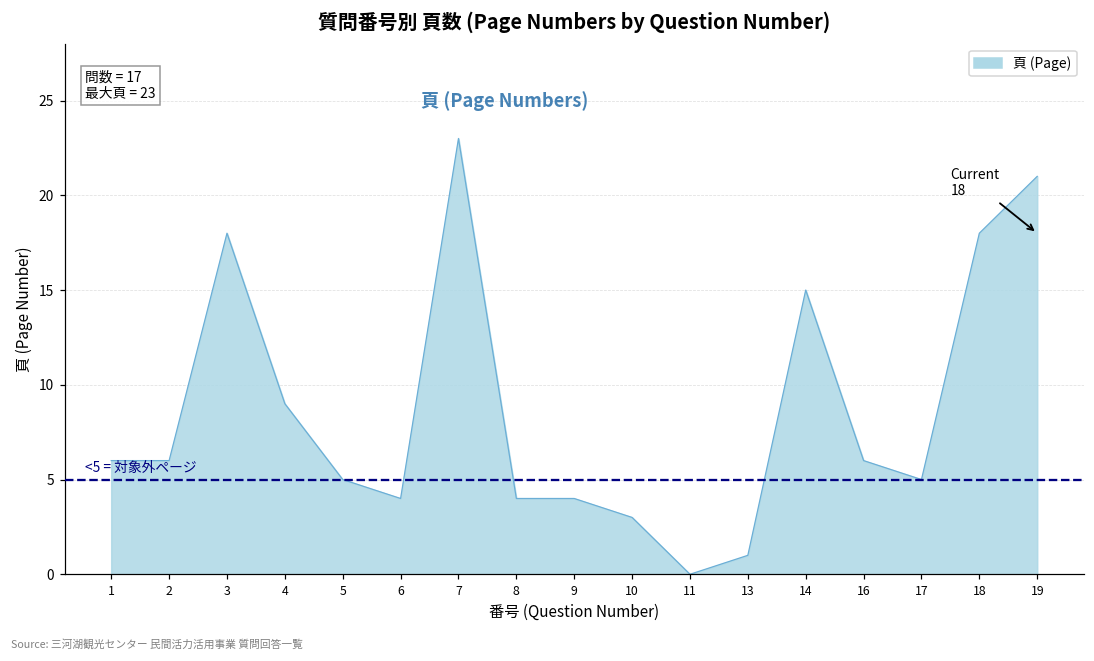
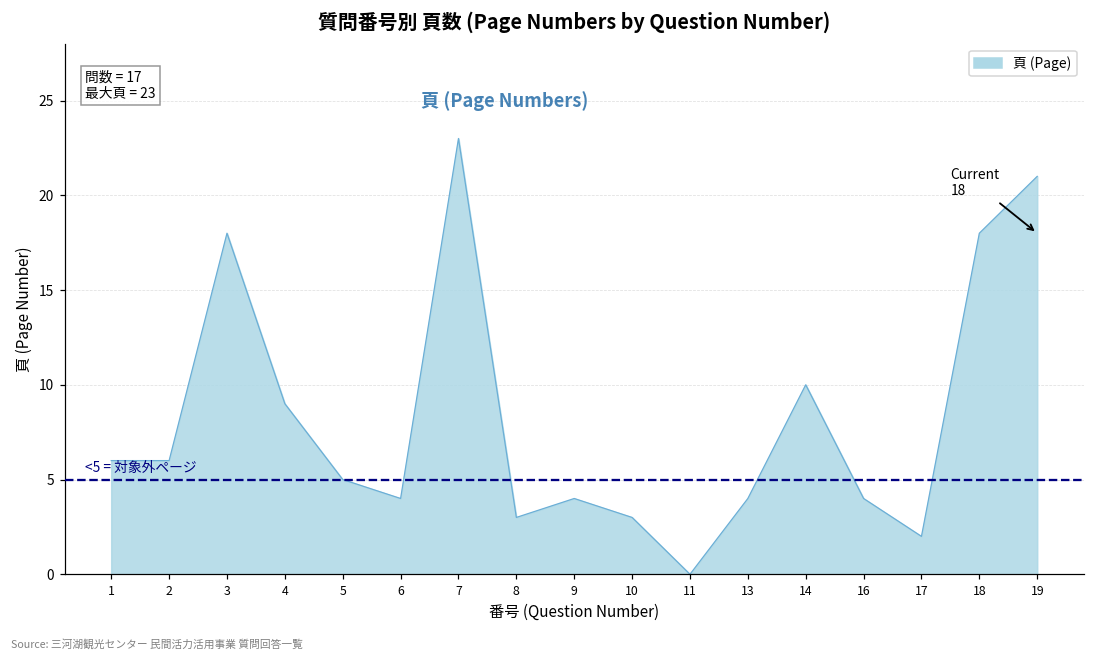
  {
    "3": 18,
    "4": 9,
    "5": 5,
    "6": 4,
    "7": 23,
-   "8": 4,
+   "8": 3,
    "9": 4,
    "10": 3,
    "11": 0,
-   "13": 1,
-   "14": 15,
-   "16": 6,
-   "17": 5,
+   "13": 4,
+   "14": 10,
+   "16": 4,
+   "17": 2,
    "19": 21
  }
